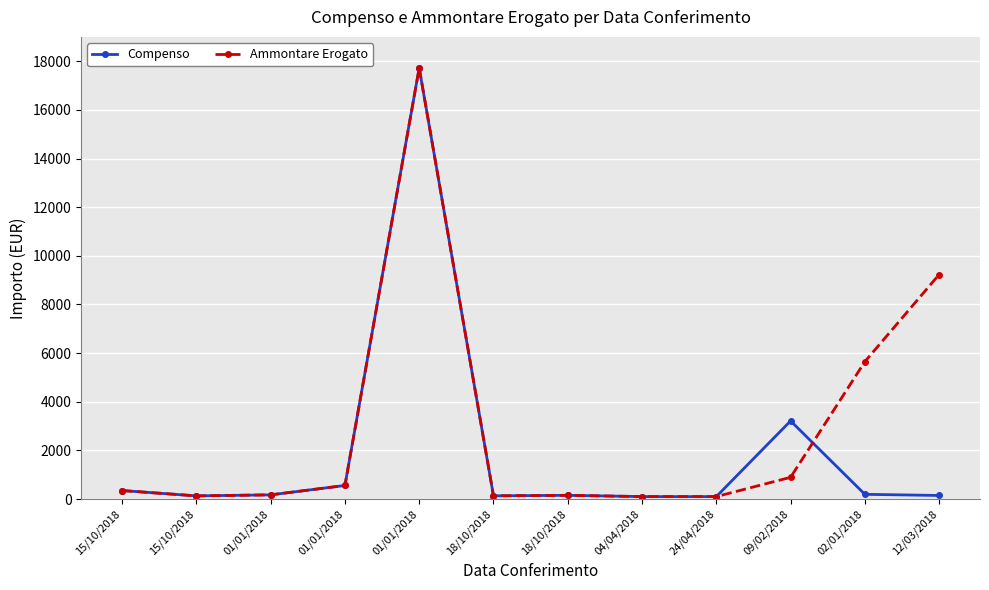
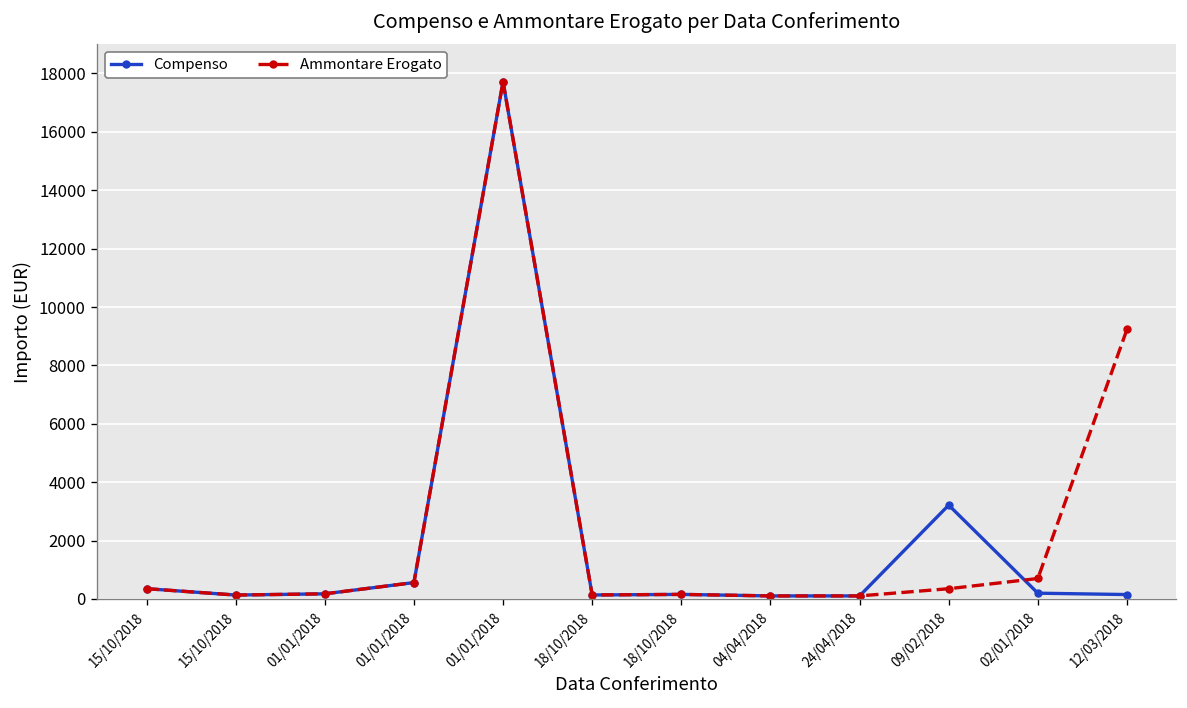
  {
    "Compenso": {
      "09/02/2018": 3200,
      "02/01/2018": 200,
      "12/03/2018": 200
    },
    "Ammontare Erogato": {
-     "09/02/2018": 900,
-     "02/01/2018": 5700,
+     "09/02/2018": 400,
+     "02/01/2018": 700,
      "12/03/2018": 9200
    }
  }
